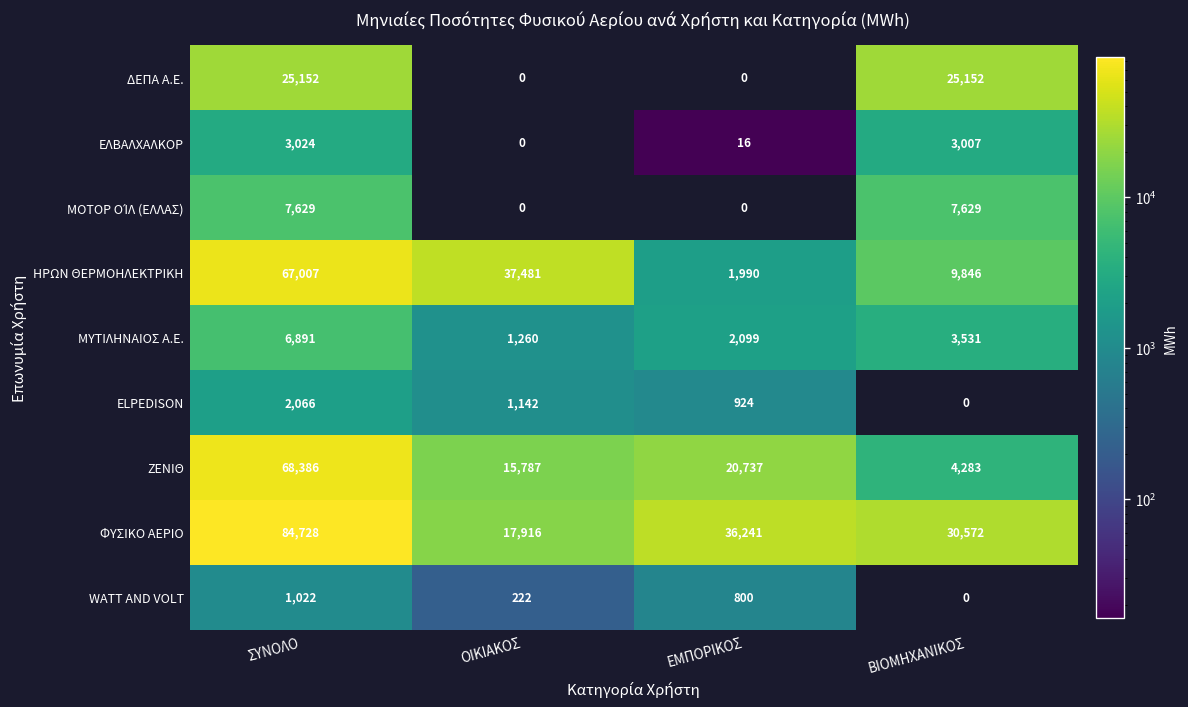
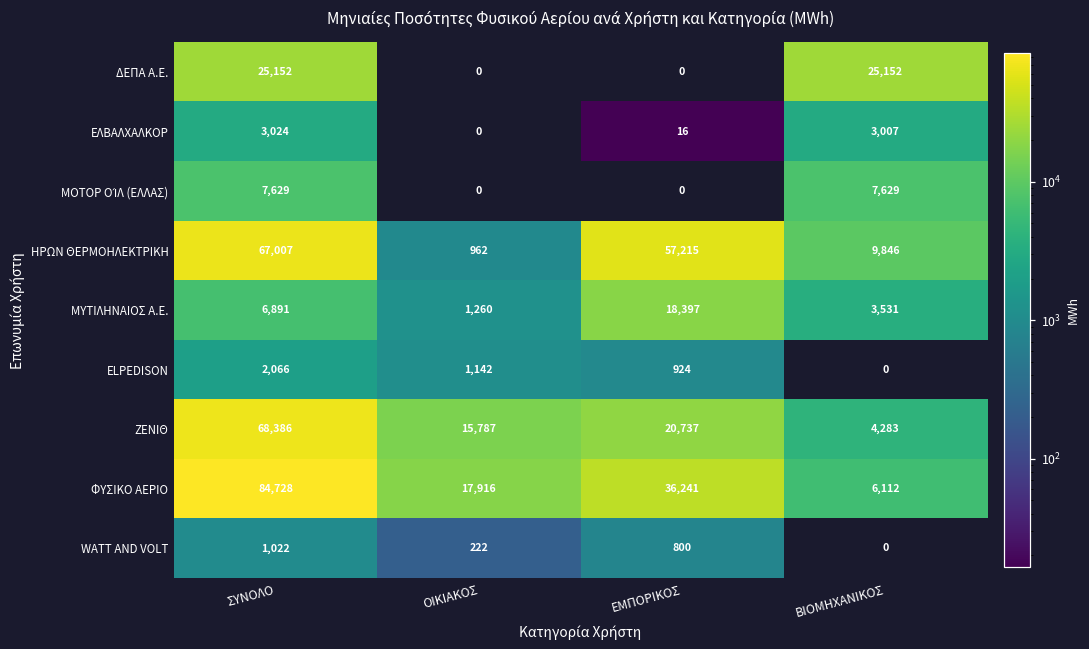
  {
    "ΔΕΠΑ Α.Ε.": {
      "ΣΥΝΟΛΟ": "25,152",
      "ΒΙΟΜΗΧΑΝΙΚΟΣ": "25,152"
    },
    "ΕΛΒΑΛΧΑΛΚΟΡ": {
      "ΣΥΝΟΛΟ": "3,024",
      "ΕΜΠΟΡΙΚΟΣ": "16",
      "ΒΙΟΜΗΧΑΝΙΚΟΣ": "3,007"
    },
    "ΜΟΤΟΡ ΟΊΛ (ΕΛΛΑΣ)": {
      "ΣΥΝΟΛΟ": "7,629",
      "ΒΙΟΜΗΧΑΝΙΚΟΣ": "7,629"
    },
    "ΗΡΩΝ ΘΕΡΜΟΗΛΕΚΤΡΙΚΗ": {
      "ΣΥΝΟΛΟ": "67,007",
-     "ΟΙΚΙΑΚΟΣ": "37,481",
-     "ΕΜΠΟΡΙΚΟΣ": "1,990",
+     "ΟΙΚΙΑΚΟΣ": "962",
+     "ΕΜΠΟΡΙΚΟΣ": "57,215",
      "ΒΙΟΜΗΧΑΝΙΚΟΣ": "9,846"
    },
    "ΜΥΤΙΛΗΝΑΙΟΣ Α.Ε.": {
      "ΣΥΝΟΛΟ": "6,891",
      "ΟΙΚΙΑΚΟΣ": "1,260",
-     "ΕΜΠΟΡΙΚΟΣ": "2,099",
+     "ΕΜΠΟΡΙΚΟΣ": "18,397",
      "ΒΙΟΜΗΧΑΝΙΚΟΣ": "3,531"
    },
    "ELPEDISON": {
      "ΣΥΝΟΛΟ": "2,066",
      "ΟΙΚΙΑΚΟΣ": "1,142",
      "ΕΜΠΟΡΙΚΟΣ": "924"
    },
    "ΖΕΝΙΘ": {
      "ΣΥΝΟΛΟ": "68,386",
      "ΟΙΚΙΑΚΟΣ": "15,787",
      "ΕΜΠΟΡΙΚΟΣ": "20,737",
      "ΒΙΟΜΗΧΑΝΙΚΟΣ": "4,283"
    },
    "ΦΥΣΙΚΟ ΑΕΡΙΟ": {
      "ΣΥΝΟΛΟ": "84,728",
      "ΟΙΚΙΑΚΟΣ": "17,916",
      "ΕΜΠΟΡΙΚΟΣ": "36,241",
-     "ΒΙΟΜΗΧΑΝΙΚΟΣ": "30,572"
+     "ΒΙΟΜΗΧΑΝΙΚΟΣ": "6,112"
    },
    "WATT AND VOLT": {
      "ΣΥΝΟΛΟ": "1,022",
      "ΟΙΚΙΑΚΟΣ": "222",
      "ΕΜΠΟΡΙΚΟΣ": "800"
    }
  }
